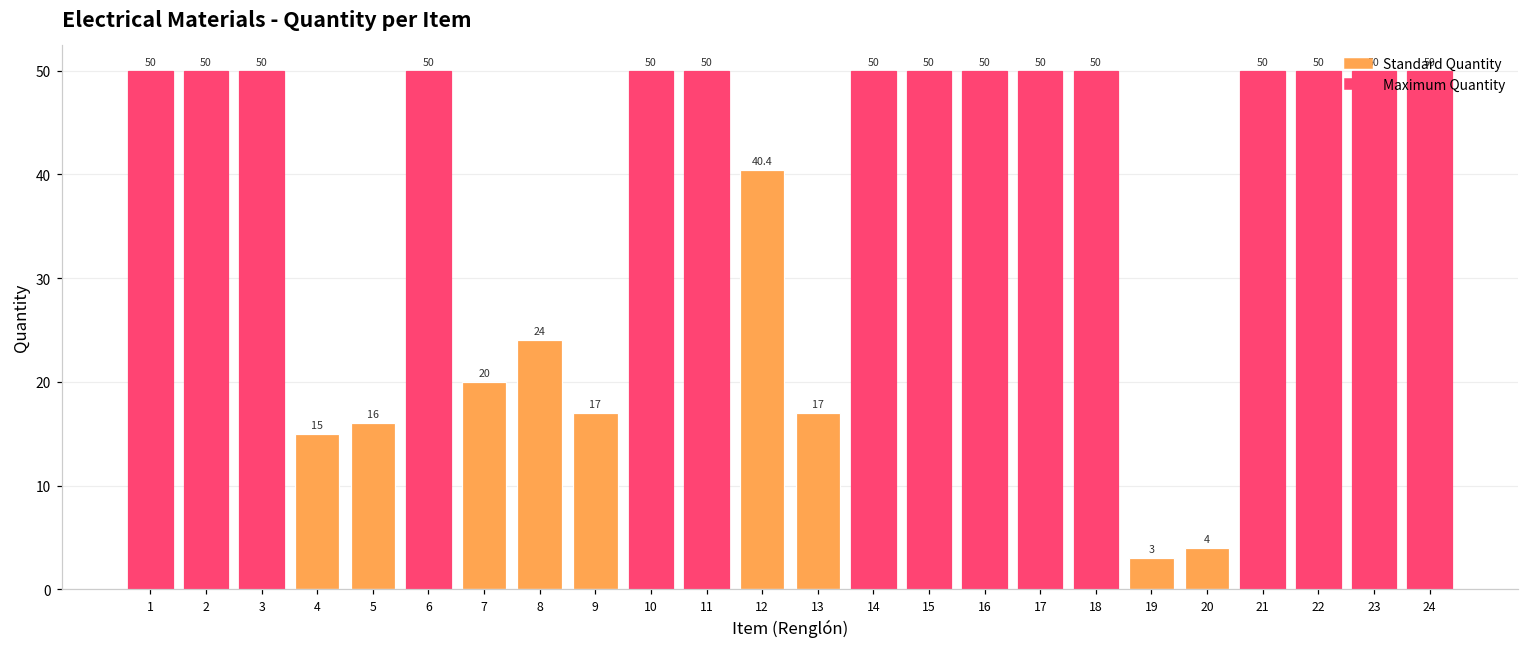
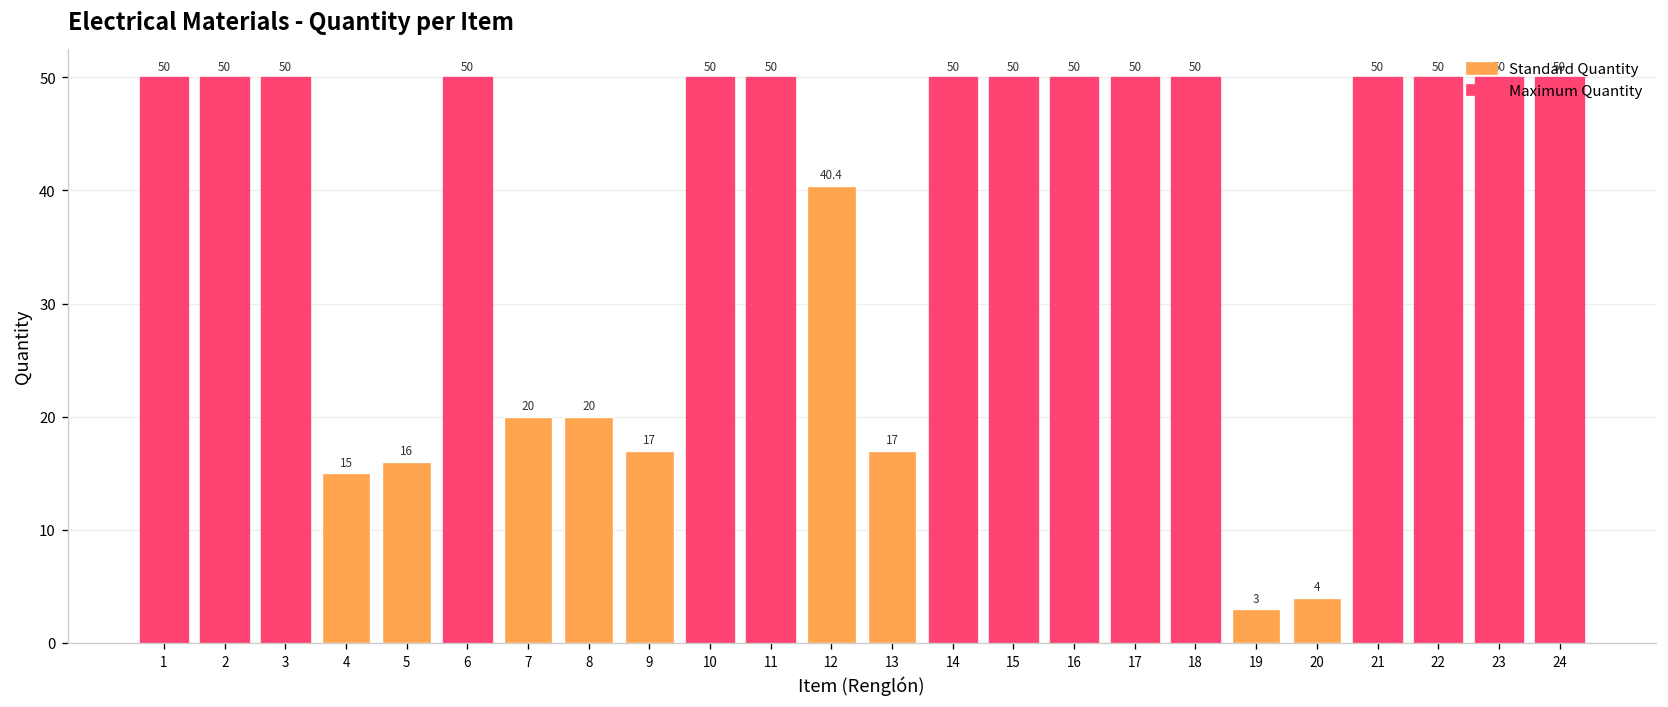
  {
    "1": 50,
    "2": 50,
    "3": 50,
    "4": 15,
    "5": 16,
    "6": 50,
    "7": 20,
-   "8": 24,
+   "8": 20,
    "9": 17,
    "10": 50,
    "11": 50,
    "12": 40.4,
    "13": 17,
    "14": 50,
    "15": 50,
    "16": 50,
    "17": 50,
    "18": 50,
    "19": 3,
    "20": 4,
    "21": 50,
    "22": 50,
    "23": 50,
    "24": 50
  }
